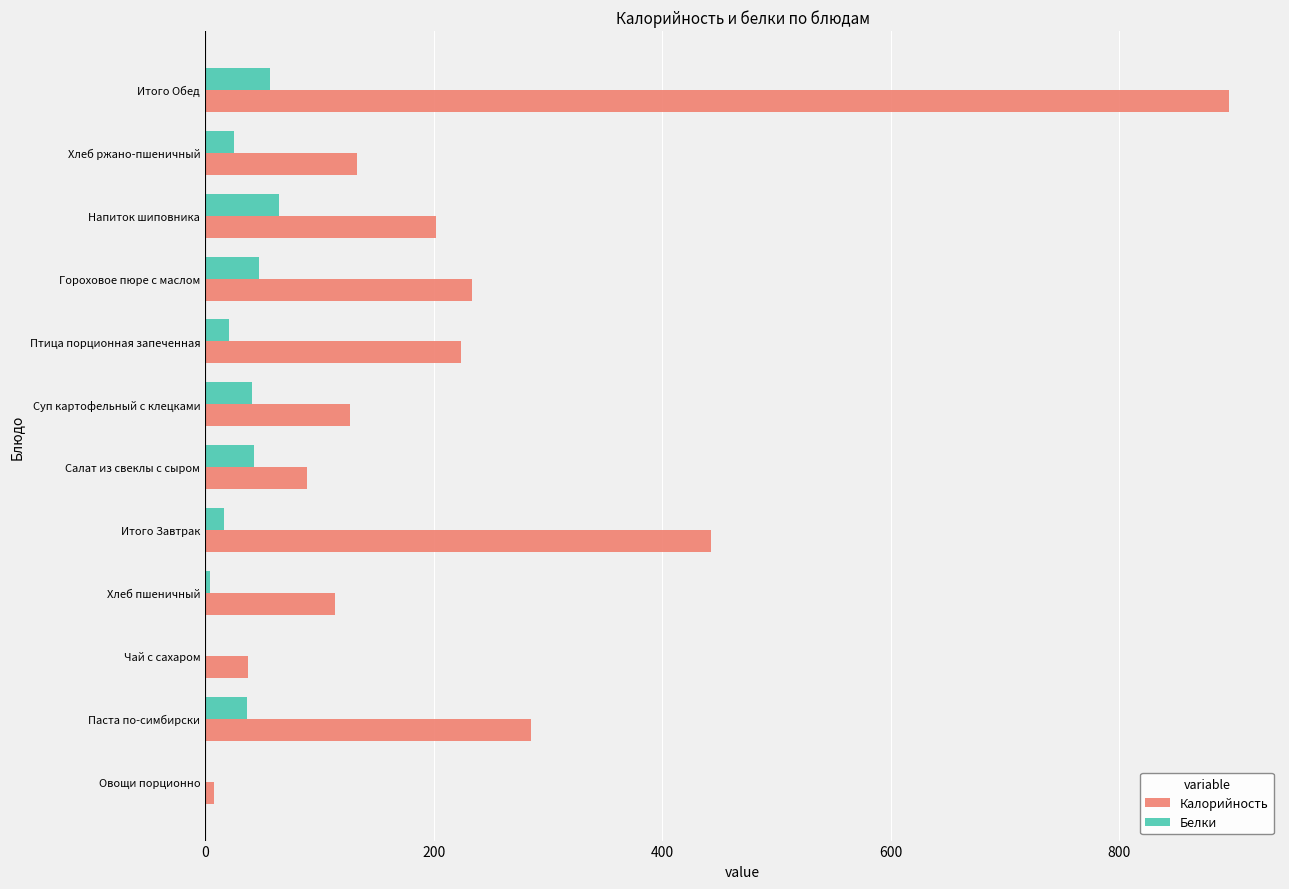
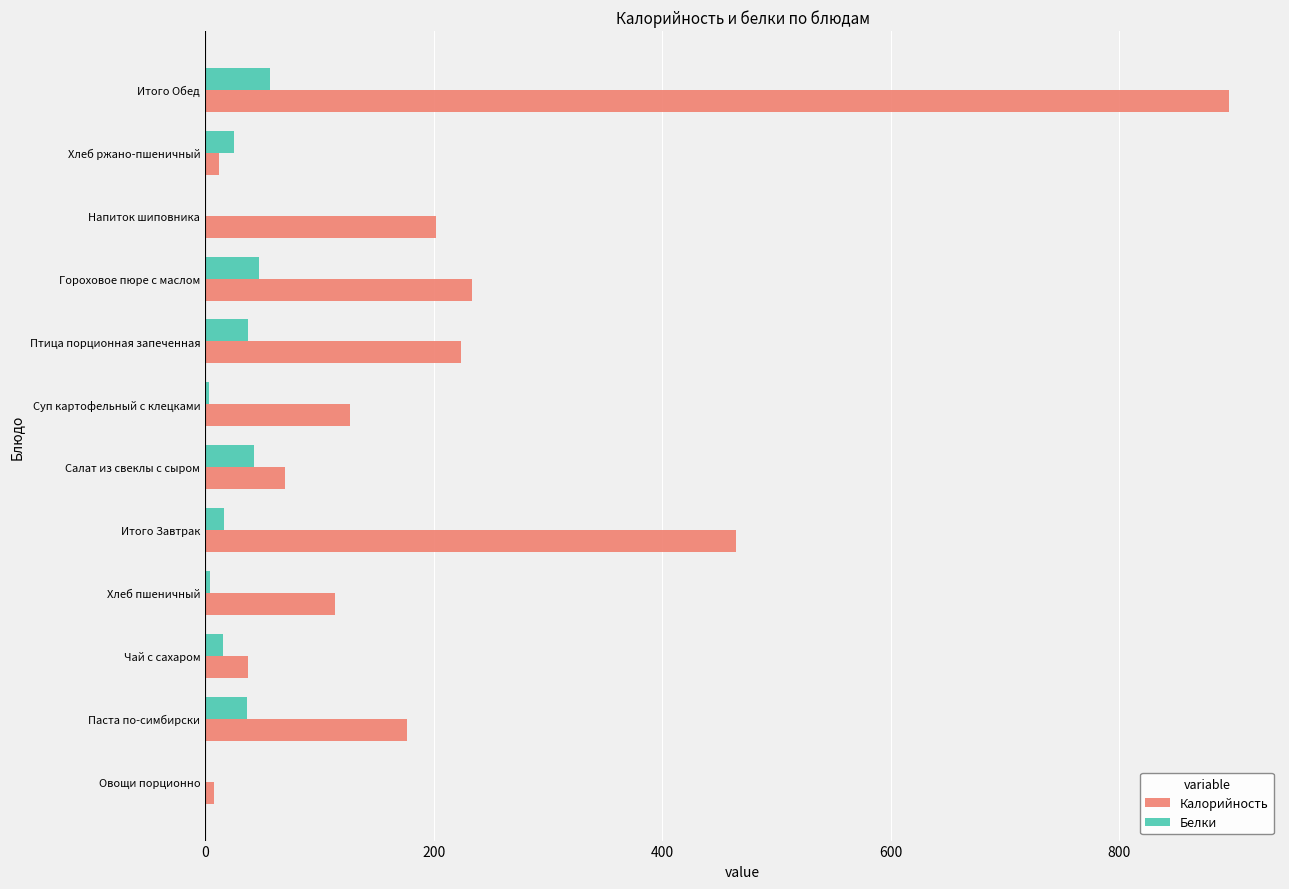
  {
    "Калорийность": {
      "Итого Обед": 896,
-     "Хлеб ржано-пшеничный": 133,
+     "Хлеб ржано-пшеничный": 12,
      "Напиток шиповника": 202,
      "Гороховое пюре с маслом": 234,
      "Птица порционная запеченная": 224,
      "Суп картофельный с клецками": 127,
-     "Салат из свеклы с сыром": 89,
-     "Итого Завтрак": 443,
+     "Салат из свеклы с сыром": 70,
+     "Итого Завтрак": 465,
      "Хлеб пшеничный": 114,
      "Чай с сахаром": 37,
-     "Паста по-симбирски": 285,
+     "Паста по-симбирски": 177,
      "Овощи порционно": 8
    },
    "Белки": {
      "Итого Обед": 57,
      "Хлеб ржано-пшеничный": 25,
-     "Напиток шиповника": 65,
+     "Напиток шиповника": 1,
      "Гороховое пюре с маслом": 47,
-     "Птица порционная запеченная": 21,
-     "Суп картофельный с клецками": 41,
+     "Птица порционная запеченная": 38,
+     "Суп картофельный с клецками": 3,
      "Салат из свеклы с сыром": 43,
      "Итого Завтрак": 17,
      "Хлеб пшеничный": 4,
-     "Чай с сахаром": 0,
+     "Чай с сахаром": 16,
      "Паста по-симбирски": 36
    }
  }
